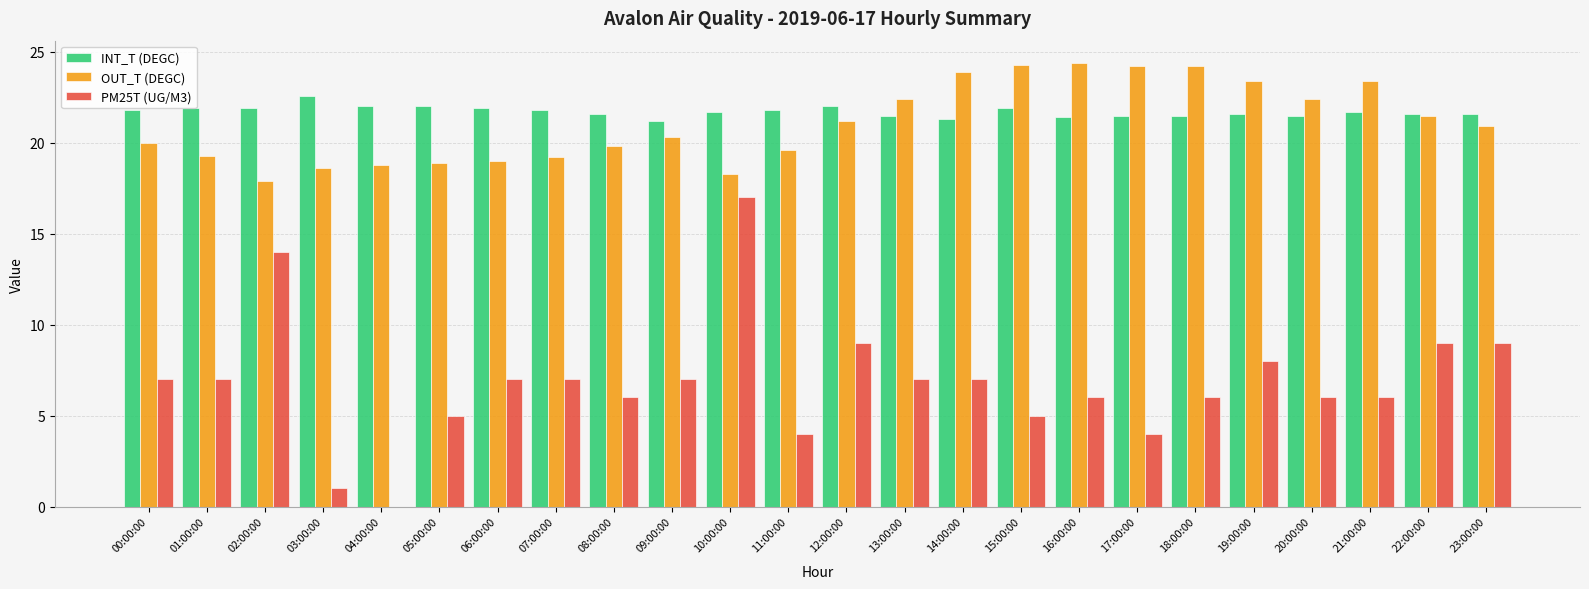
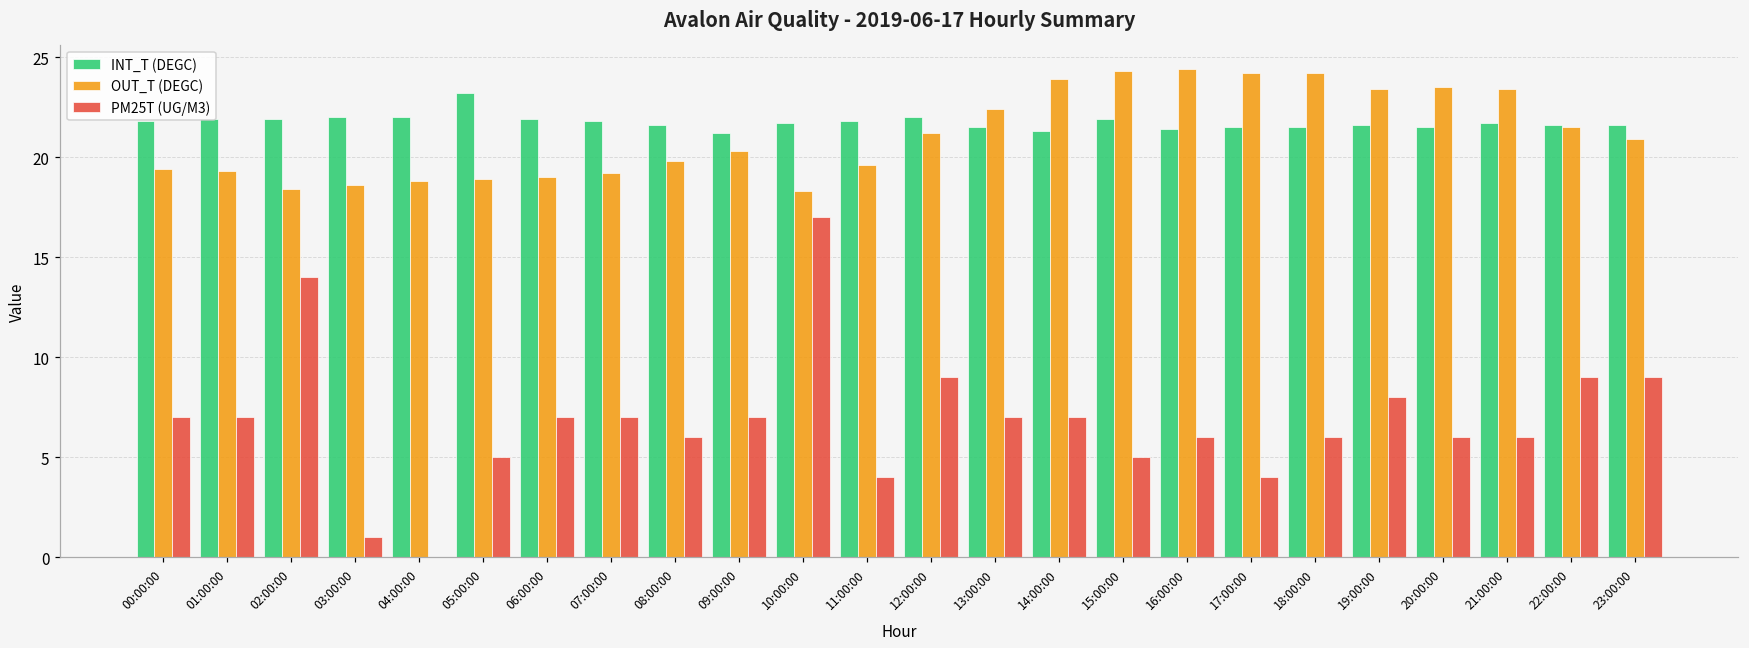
  {
    "INT_T (DEGC)": {
      "00:00:00": 21.8,
      "02:00:00": 21.9,
-     "03:00:00": 22.6,
+     "03:00:00": 22.0,
      "04:00:00": 22.0,
-     "05:00:00": 22.0,
+     "05:00:00": 23.2,
      "06:00:00": 21.9,
      "07:00:00": 21.8,
      "08:00:00": 21.6,
      "09:00:00": 21.2,
      "10:00:00": 21.7,
      "11:00:00": 21.8,
      "12:00:00": 22.0,
      "13:00:00": 21.5,
      "14:00:00": 21.3,
      "15:00:00": 21.9,
      "16:00:00": 21.4,
      "17:00:00": 21.5,
      "18:00:00": 21.5,
      "19:00:00": 21.6,
      "20:00:00": 21.5,
      "21:00:00": 21.7,
      "22:00:00": 21.6,
      "23:00:00": 21.6
    },
    "OUT_T (DEGC)": {
-     "00:00:00": 20.0,
+     "00:00:00": 19.4,
      "01:00:00": 19.3,
-     "02:00:00": 17.9,
+     "02:00:00": 18.4,
      "03:00:00": 18.6,
      "04:00:00": 18.8,
      "05:00:00": 18.9,
      "06:00:00": 19.0,
      "07:00:00": 19.2,
      "08:00:00": 19.8,
      "09:00:00": 20.3,
      "10:00:00": 18.3,
      "11:00:00": 19.6,
      "12:00:00": 21.2,
      "13:00:00": 22.4,
      "14:00:00": 23.9,
      "15:00:00": 24.3,
      "16:00:00": 24.4,
      "17:00:00": 24.2,
      "18:00:00": 24.2,
      "19:00:00": 23.4,
-     "20:00:00": 22.4,
+     "20:00:00": 23.5,
      "21:00:00": 23.4,
      "22:00:00": 21.5,
      "23:00:00": 20.9
    },
    "PM25T (UG/M3)": {
      "00:00:00": 7.0,
      "01:00:00": 7.0,
      "02:00:00": 14.0,
      "03:00:00": 1.0,
      "04:00:00": 0.0,
      "05:00:00": 5.0,
      "06:00:00": 7.0,
      "07:00:00": 7.0,
      "08:00:00": 6.0,
      "09:00:00": 7.0,
      "10:00:00": 17.0,
      "11:00:00": 4.0,
      "12:00:00": 9.0,
      "13:00:00": 7.0,
      "14:00:00": 7.0,
      "15:00:00": 5.0,
      "16:00:00": 6.0,
      "17:00:00": 4.0,
      "18:00:00": 6.0,
      "19:00:00": 8.0,
      "20:00:00": 6.0,
      "21:00:00": 6.0,
      "22:00:00": 9.0,
      "23:00:00": 9.0
    }
  }
